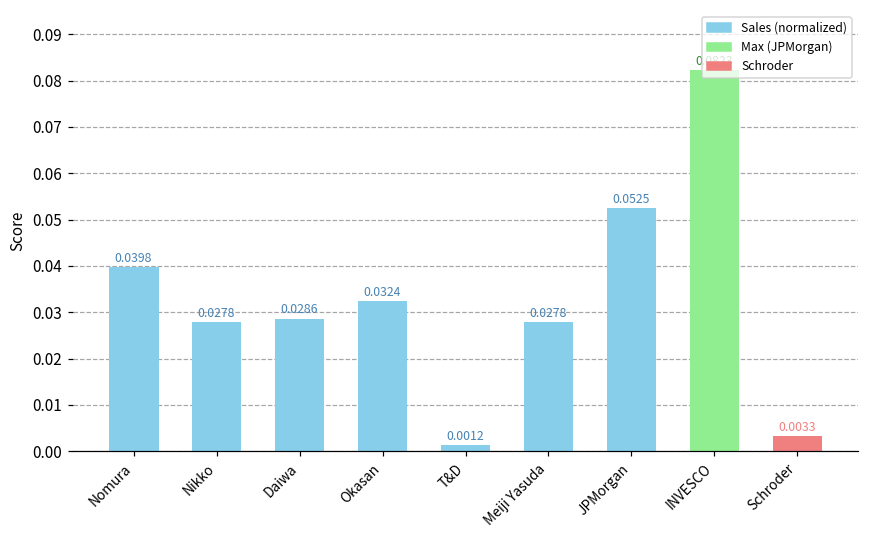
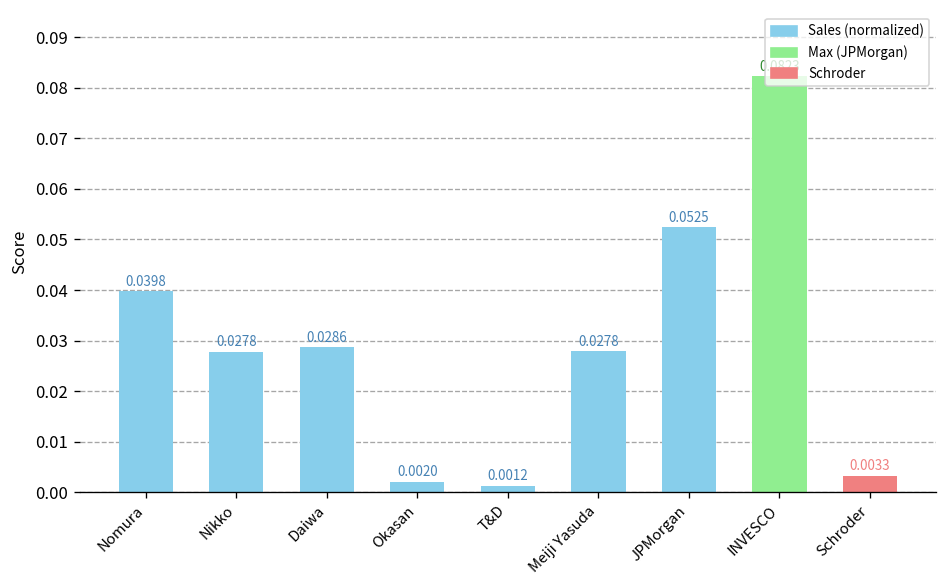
  {
    "Nomura": 0.0398,
    "Nikko": 0.0278,
    "Daiwa": 0.0286,
-   "Okasan": 0.0324,
+   "Okasan": 0.0020,
    "T&D": 0.0012,
    "Meiji Yasuda": 0.0278,
    "JPMorgan": 0.0525,
    "Schroder": 0.0033
  }
